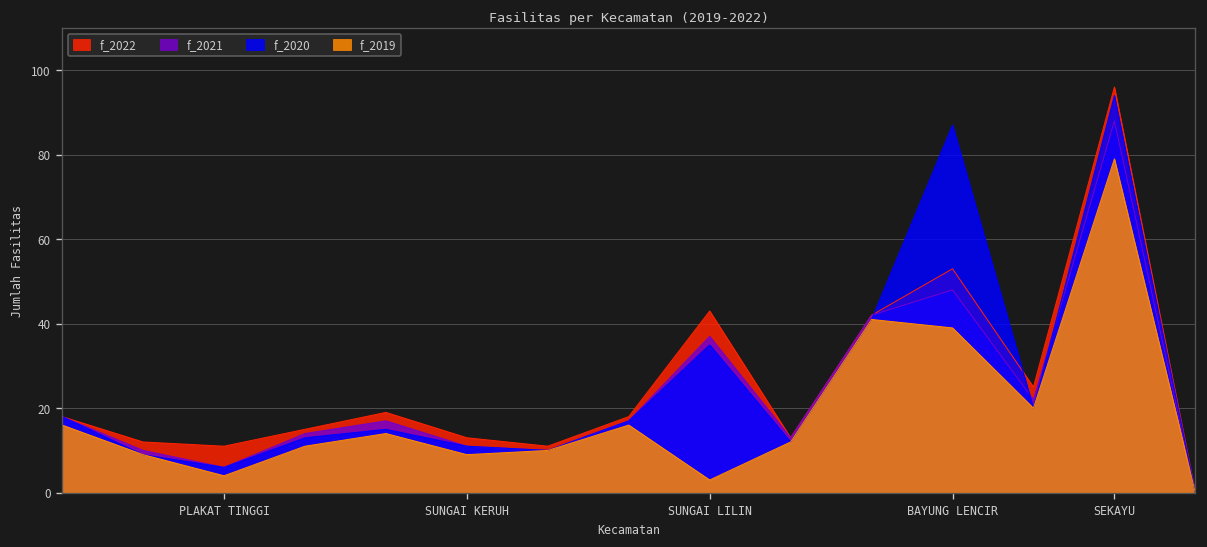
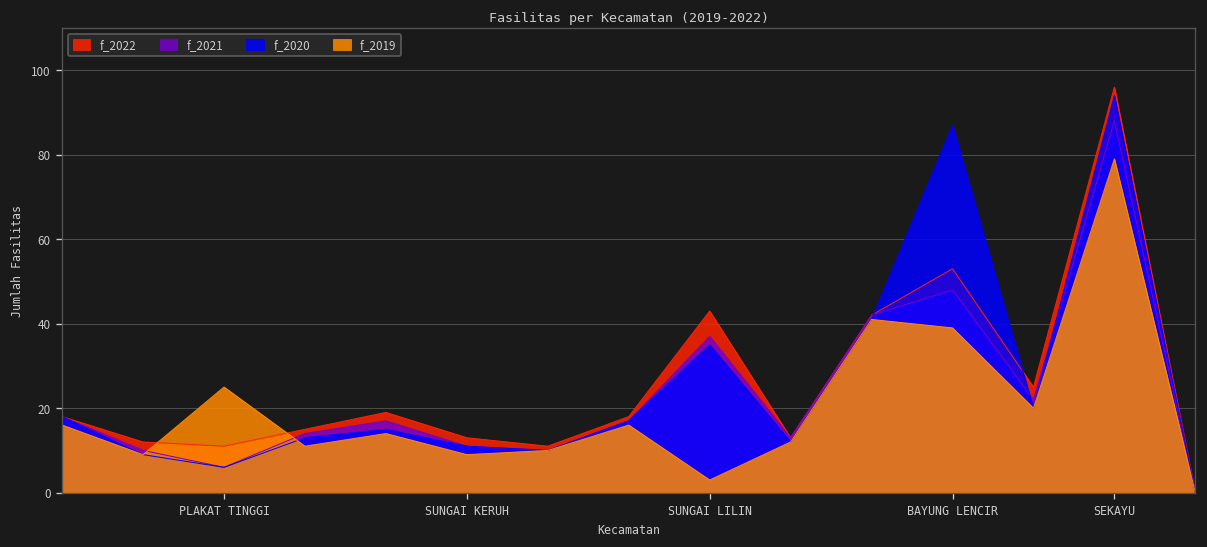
  {
    "f_2022": {
      "PLAKAT TINGGI": 11,
      "SUNGAI KERUH": 13,
      "SUNGAI LILIN": 43,
      "BAYUNG LENCIR": 53,
      "SEKAYU": 96
    },
    "f_2021": {
      "SUNGAI LILIN": 37,
      "BAYUNG LENCIR": 48,
      "SEKAYU": 88
    },
    "f_2020": {
      "SUNGAI LILIN": 35,
      "BAYUNG LENCIR": 87,
      "SEKAYU": 94
    },
    "f_2019": {
-     "PLAKAT TINGGI": 4,
+     "PLAKAT TINGGI": 25,
      "SUNGAI KERUH": 9,
      "SUNGAI LILIN": 3,
      "BAYUNG LENCIR": 39,
      "SEKAYU": 79
    }
  }
